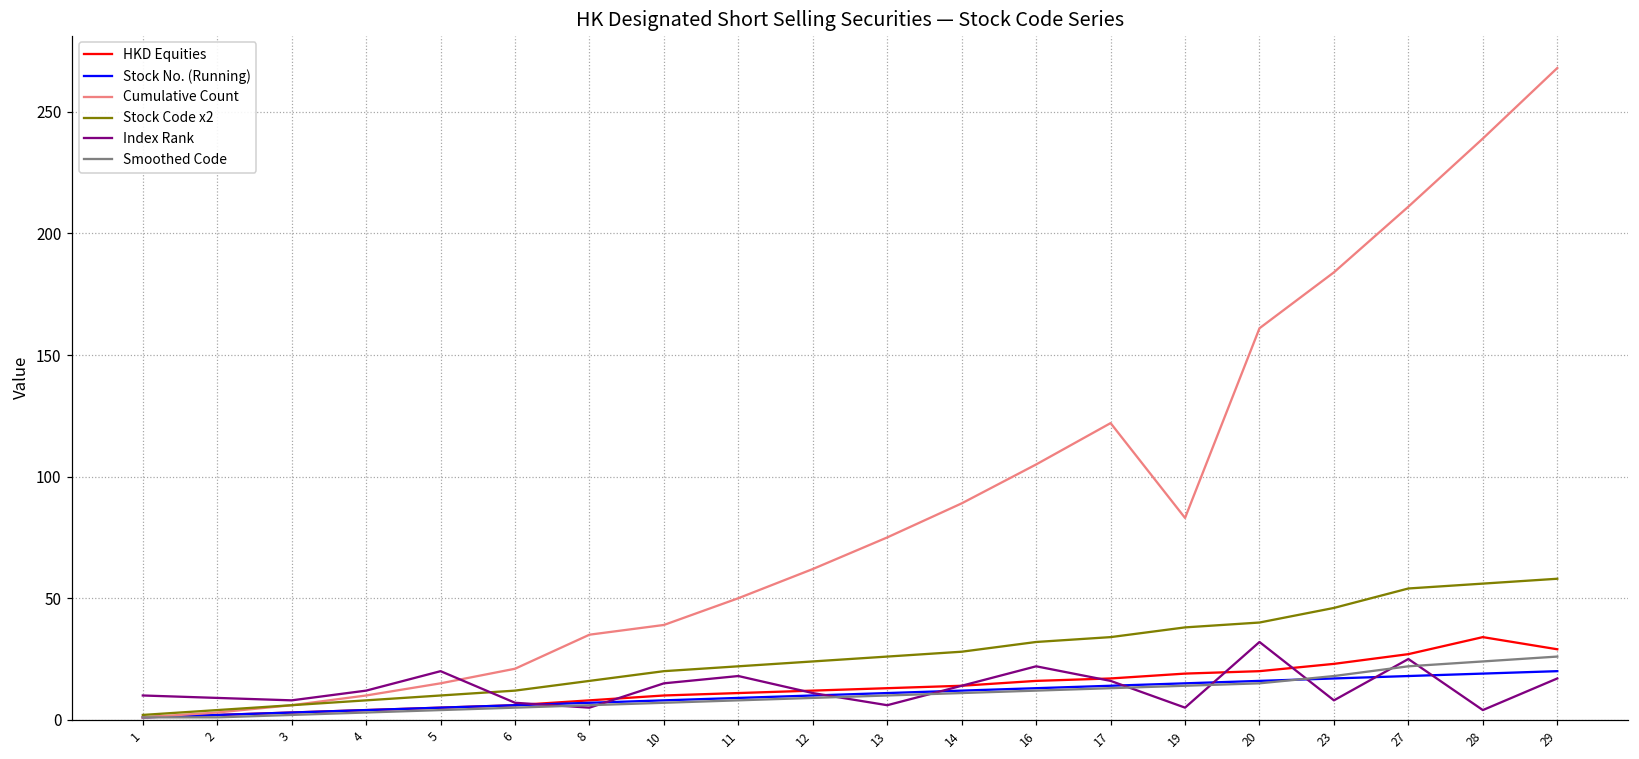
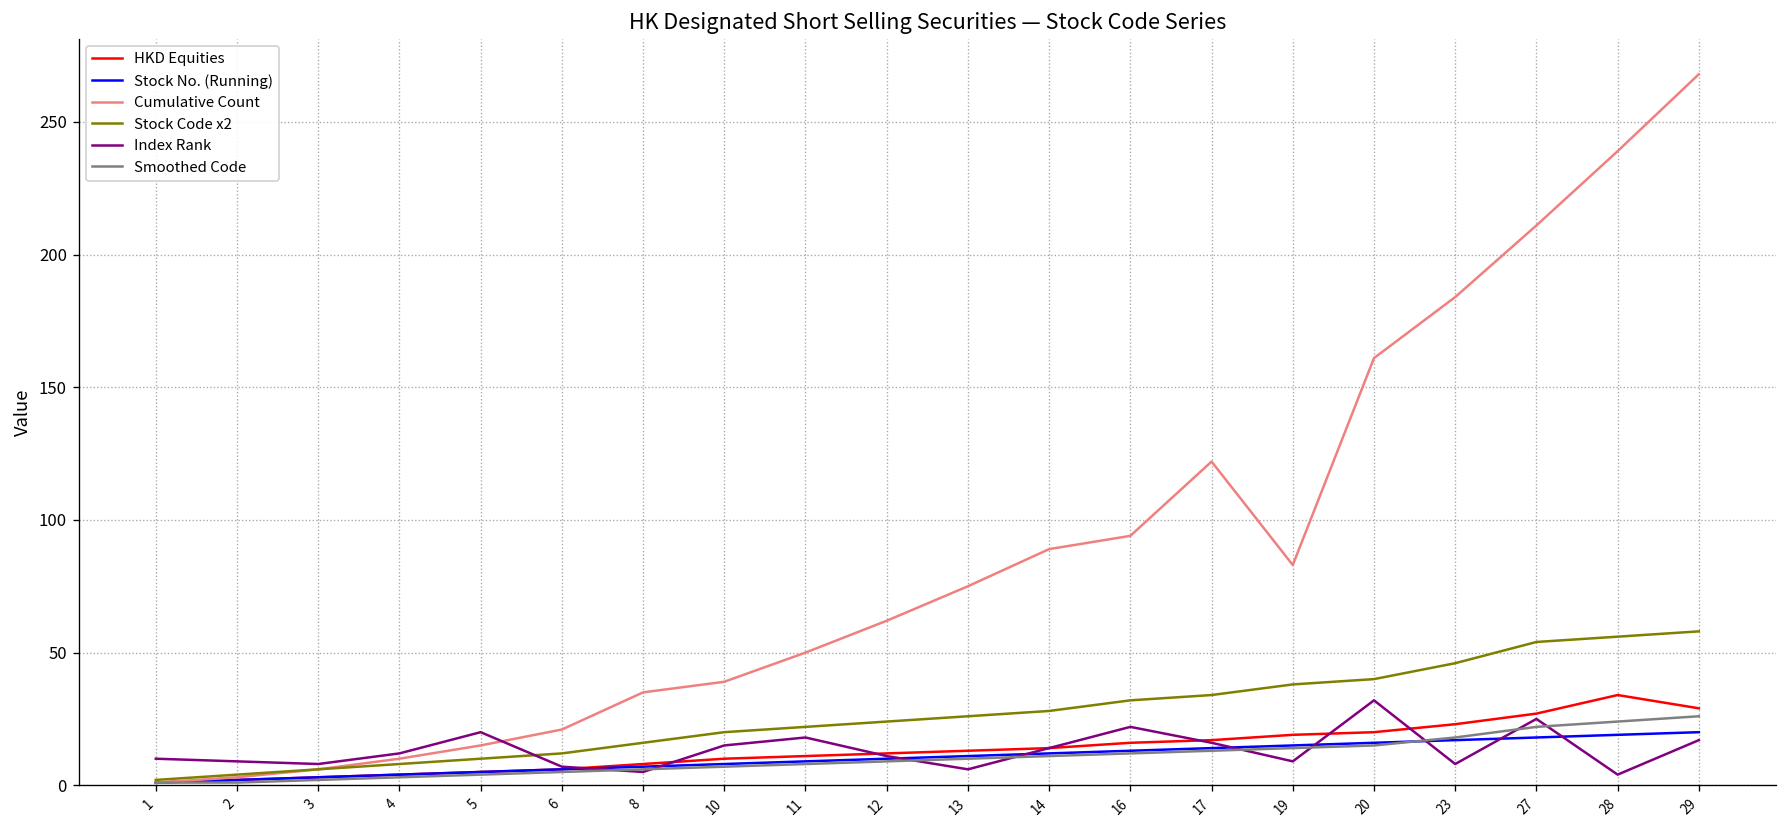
  {
    "HKD Equities": {
      "10": 10,
      "11": 11,
      "13": 13,
      "16": 16,
      "19": 19,
      "20": 20,
      "23": 23,
      "27": 27,
      "28": 34,
      "29": 29
    },
    "Stock No. (Running)": {
      "27": 18,
      "28": 19,
      "29": 20
    },
    "Cumulative Count": {
      "4": 10,
      "5": 15,
      "6": 21,
      "8": 35,
      "10": 39,
      "11": 50,
      "12": 62,
      "13": 75,
      "14": 89,
-     "16": 105,
+     "16": 94,
      "17": 122,
      "19": 83,
      "20": 161,
      "23": 184,
      "27": 211,
      "28": 239,
      "29": 268
    },
    "Stock Code x2": {
      "4": 8,
      "5": 10,
      "6": 12,
      "8": 16,
      "10": 20,
      "11": 22,
      "12": 24,
      "13": 26,
      "14": 28,
      "16": 32,
      "17": 34,
      "19": 38,
      "20": 40,
      "23": 46,
      "27": 54,
      "28": 56,
      "29": 58
    },
    "Index Rank": {
      "1": 10,
      "2": 9,
      "3": 8,
      "4": 12,
      "5": 20,
      "10": 15,
      "11": 18,
      "13": 6,
      "16": 22,
-     "19": 5,
+     "19": 9,
      "20": 32,
      "23": 8,
      "27": 25,
      "28": 4,
      "29": 17
    },
    "Smoothed Code": {
      "27": 22,
      "28": 24,
      "29": 26
    }
  }
